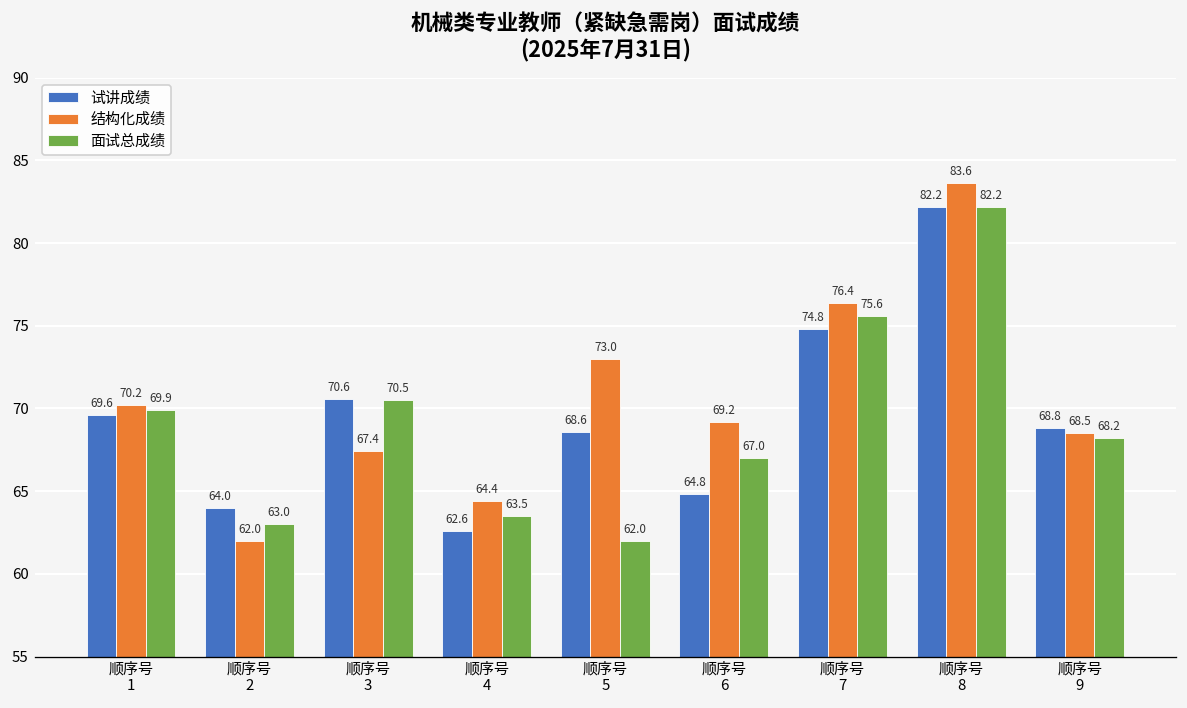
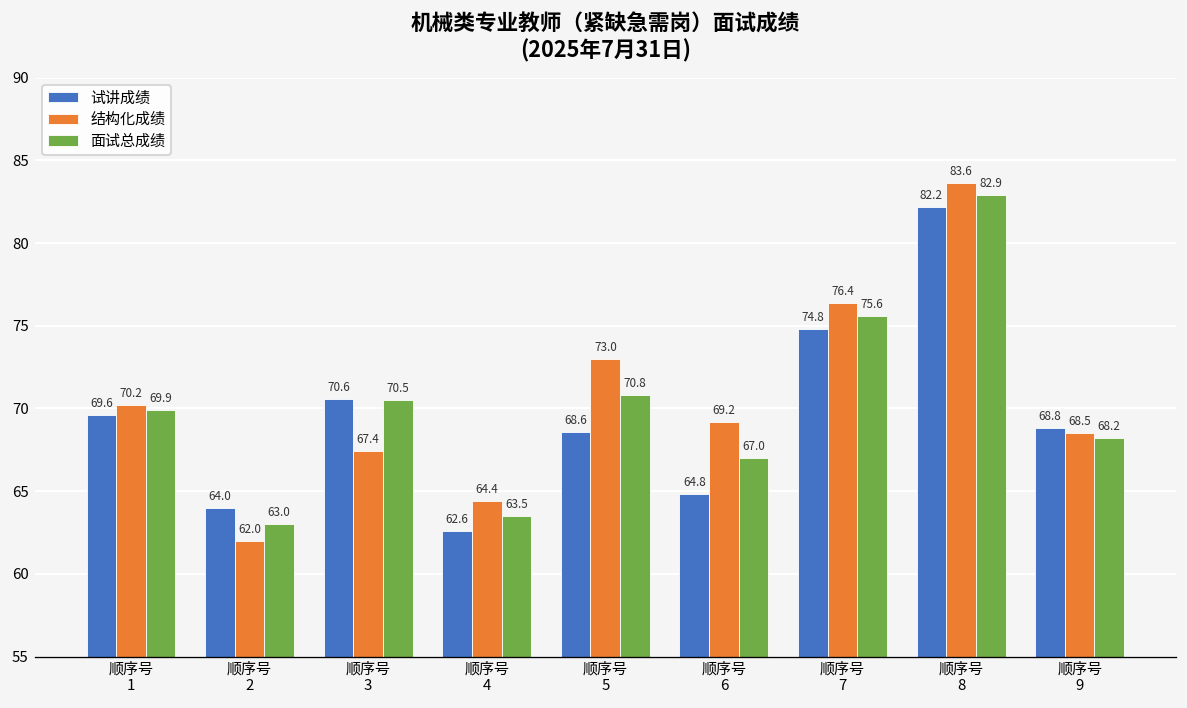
  {
    "试讲成绩": {
      "顺序号 1": 69.6,
      "顺序号 2": 64.0,
      "顺序号 3": 70.6,
      "顺序号 4": 62.6,
      "顺序号 5": 68.6,
      "顺序号 6": 64.8,
      "顺序号 7": 74.8,
      "顺序号 8": 82.2,
      "顺序号 9": 68.8
    },
    "结构化成绩": {
      "顺序号 1": 70.2,
      "顺序号 2": 62.0,
      "顺序号 3": 67.4,
      "顺序号 4": 64.4,
      "顺序号 5": 73.0,
      "顺序号 6": 69.2,
      "顺序号 7": 76.4,
      "顺序号 8": 83.6,
      "顺序号 9": 68.5
    },
    "面试总成绩": {
      "顺序号 1": 69.9,
      "顺序号 2": 63.0,
      "顺序号 3": 70.5,
      "顺序号 4": 63.5,
-     "顺序号 5": 62.0,
+     "顺序号 5": 70.8,
      "顺序号 6": 67.0,
      "顺序号 7": 75.6,
-     "顺序号 8": 82.2,
+     "顺序号 8": 82.9,
      "顺序号 9": 68.2
    }
  }
